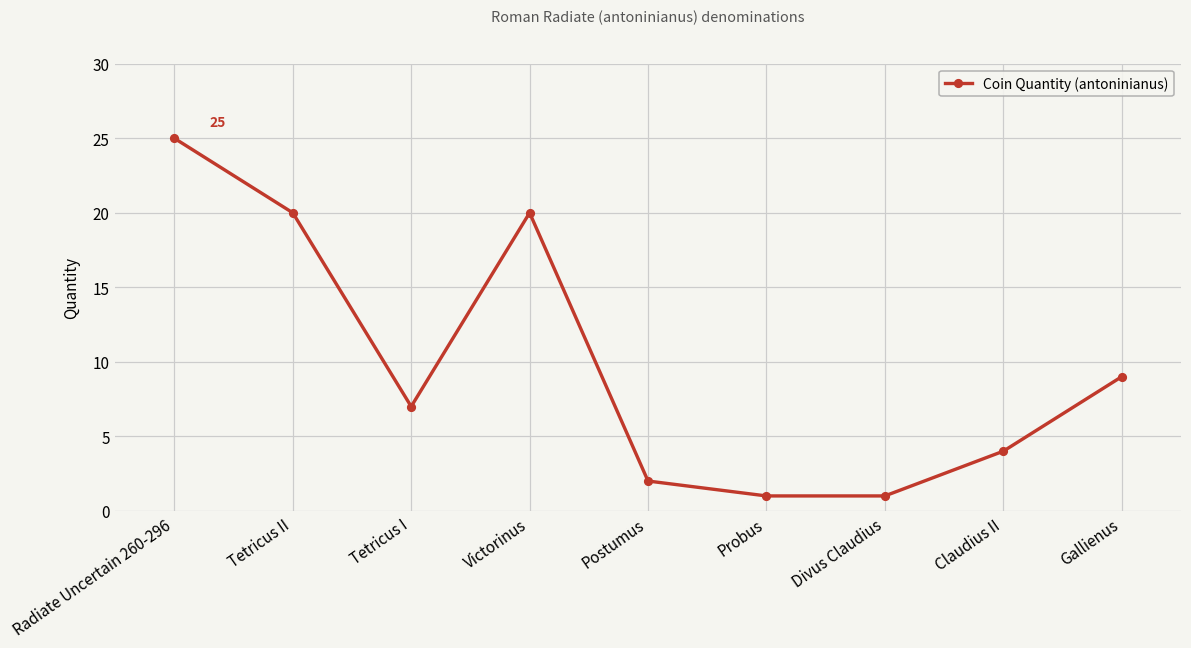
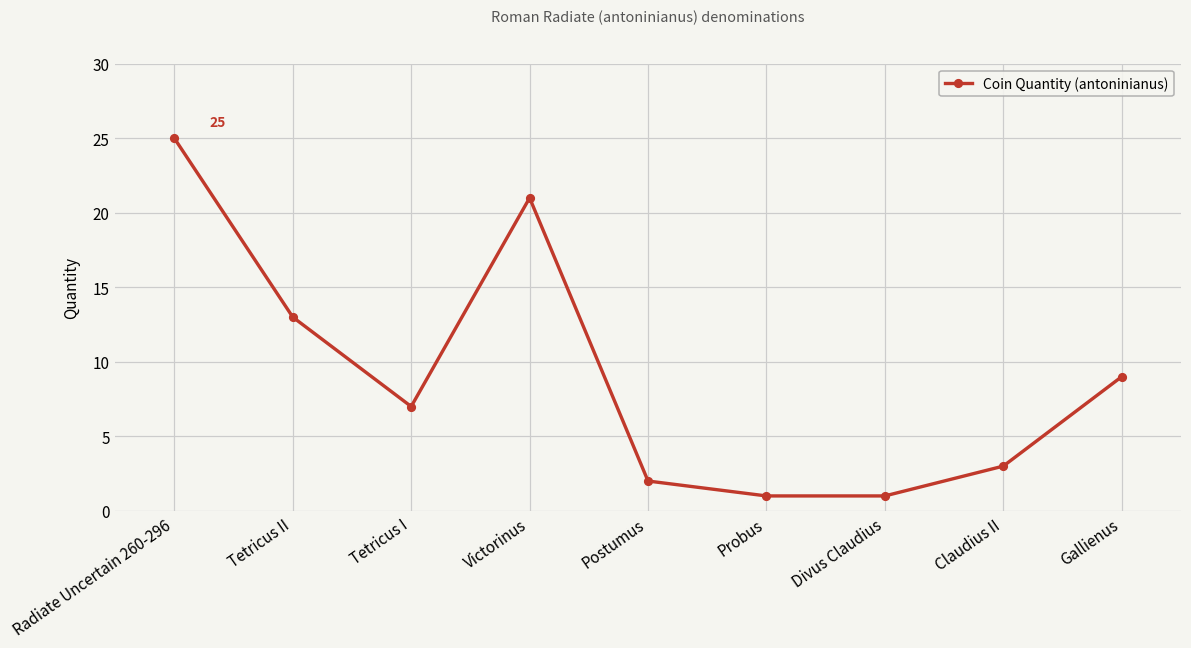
  {
    "Radiate Uncertain 260-296": 25,
-   "Tetricus II": 20,
+   "Tetricus II": 13,
    "Tetricus I": 7,
-   "Victorinus": 20,
+   "Victorinus": 21,
    "Postumus": 2,
    "Probus": 1,
    "Divus Claudius": 1,
-   "Claudius II": 4,
+   "Claudius II": 3,
    "Gallienus": 9
  }
